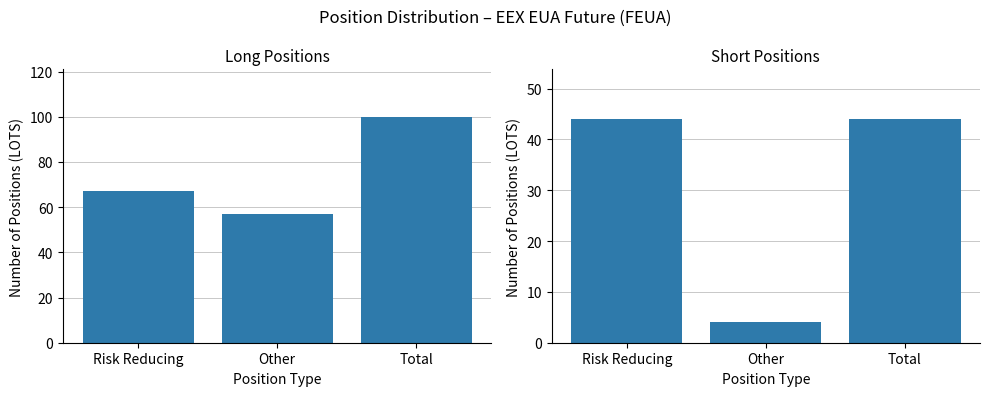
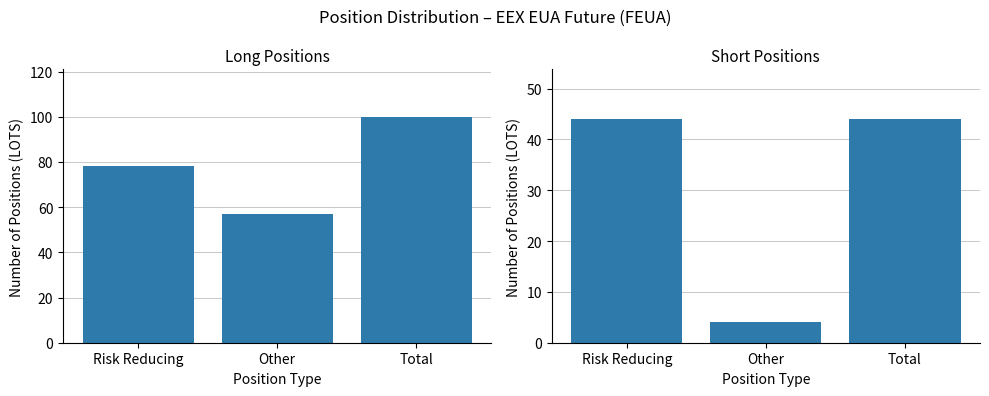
  {
    "Long Positions": {
-     "Risk Reducing": 67,
+     "Risk Reducing": 78,
      "Other": 57,
      "Total": 100
    },
    "Short Positions": {
      "Risk Reducing": 44,
      "Other": 4,
      "Total": 44
    }
  }
